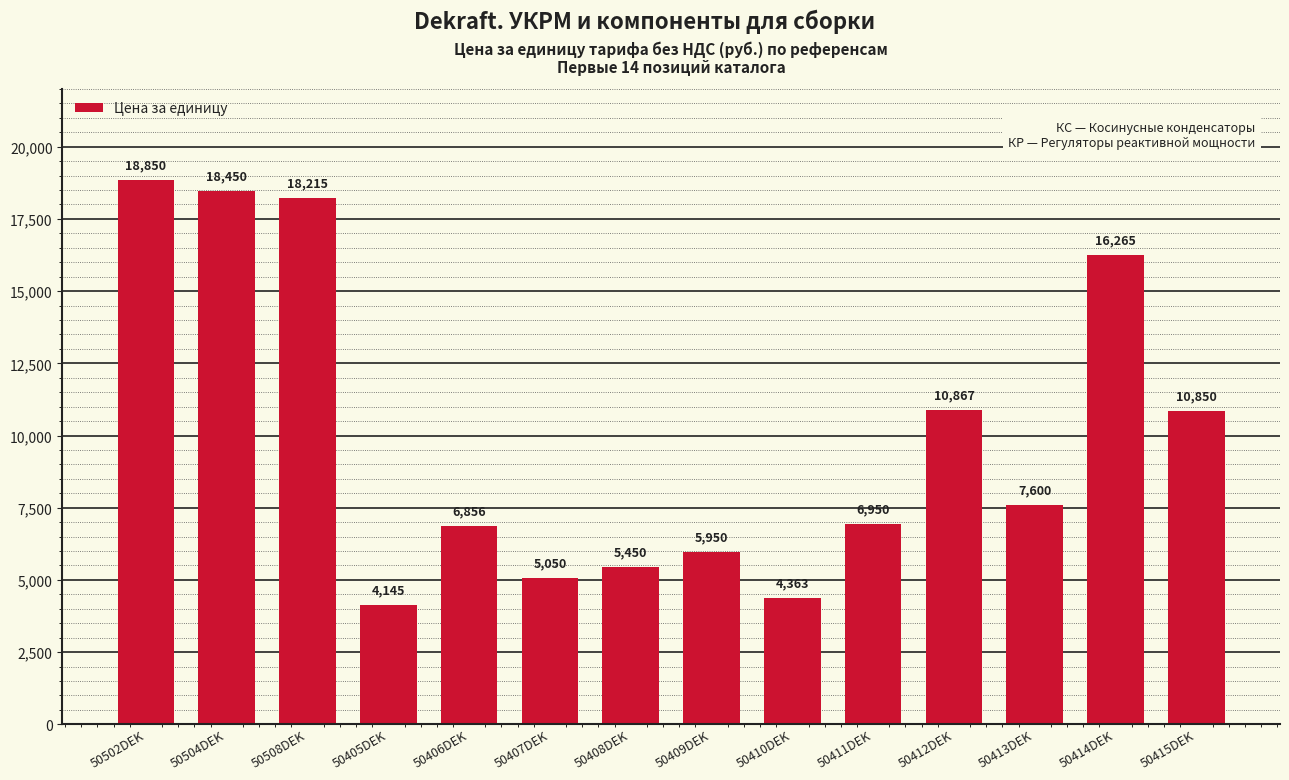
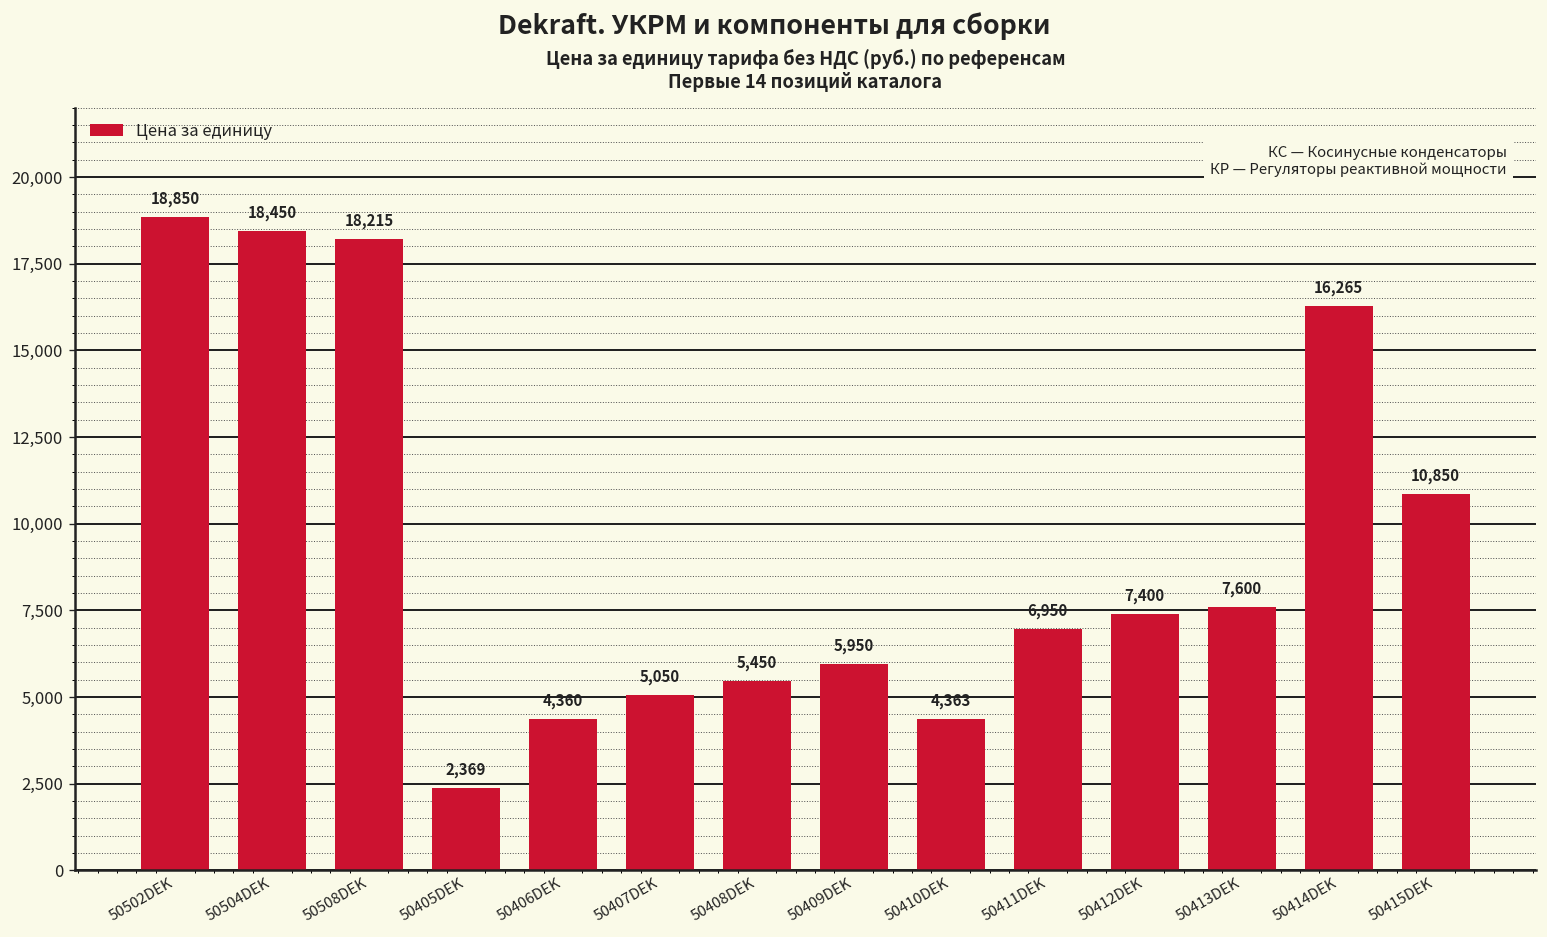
  {
    "50502DEK": "18,850",
    "50504DEK": "18,450",
    "50508DEK": "18,215",
-   "50405DEK": "4,145",
-   "50406DEK": "6,856",
+   "50405DEK": "2,369",
+   "50406DEK": "4,360",
    "50407DEK": "5,050",
    "50408DEK": "5,450",
    "50409DEK": "5,950",
    "50410DEK": "4,363",
    "50411DEK": "6,950",
-   "50412DEK": "10,867",
+   "50412DEK": "7,400",
    "50413DEK": "7,600",
    "50414DEK": "16,265",
    "50415DEK": "10,850"
  }
